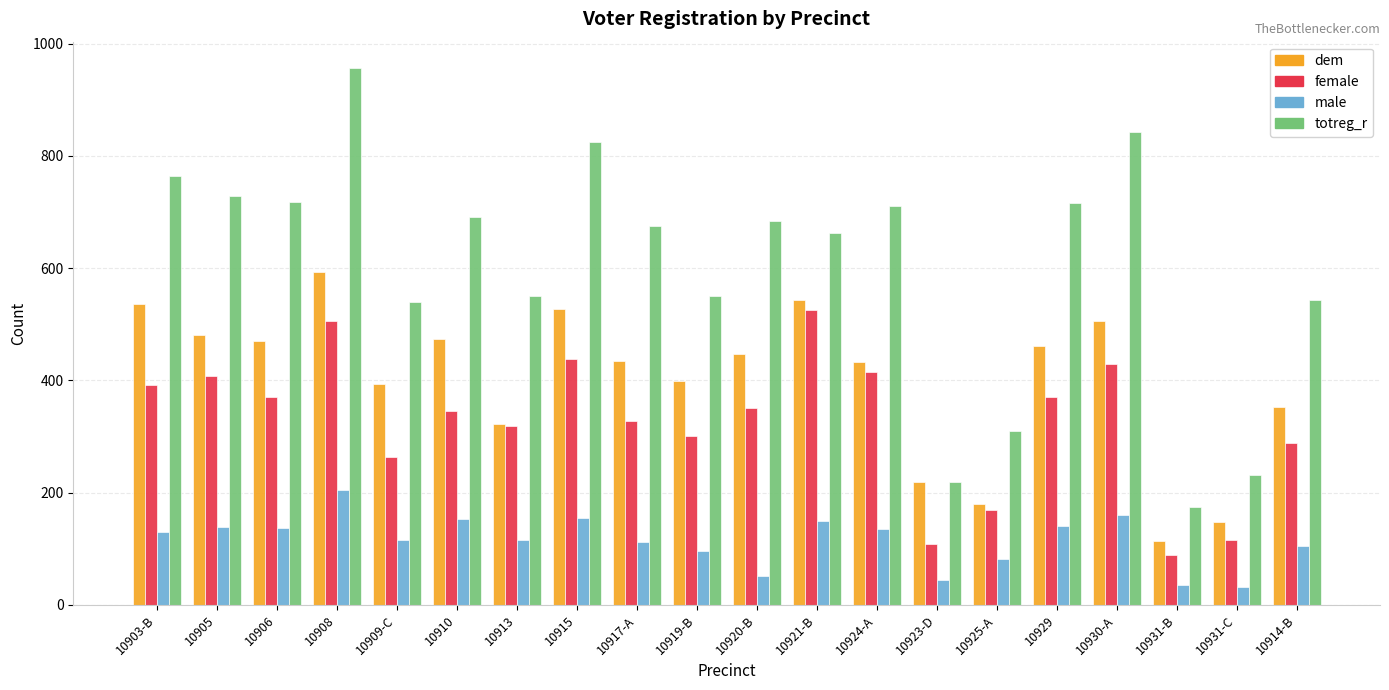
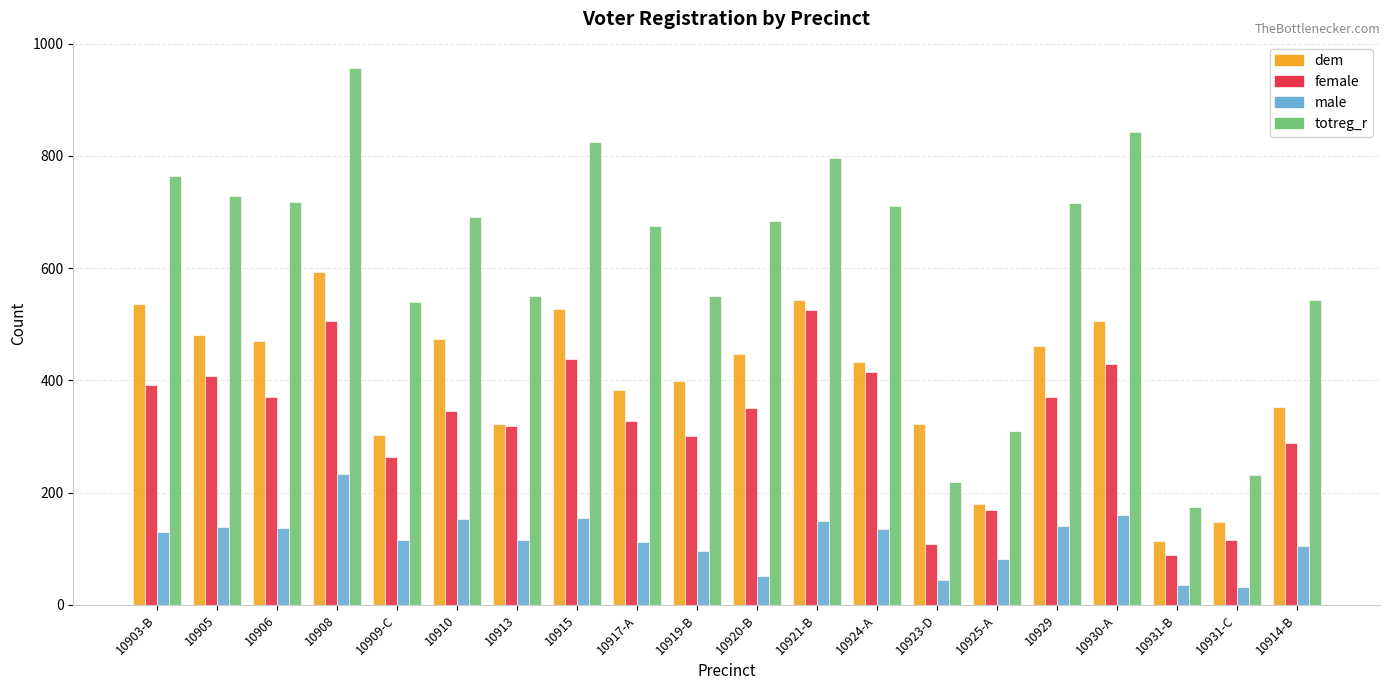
  {
    "dem": {
      "10903-B": 540,
      "10905": 480,
      "10906": 470,
      "10908": 590,
-     "10909-C": 390,
+     "10909-C": 300,
      "10910": 470,
      "10913": 320,
      "10915": 530,
-     "10917-A": 440,
+     "10917-A": 380,
      "10919-B": 400,
      "10920-B": 450,
      "10921-B": 540,
      "10924-A": 430,
-     "10923-D": 220,
+     "10923-D": 320,
      "10925-A": 180,
      "10929": 460,
      "10930-A": 510,
      "10931-B": 110,
      "10931-C": 150,
      "10914-B": 350
    },
    "female": {
      "10903-B": 390,
      "10905": 410,
      "10906": 370,
      "10908": 510,
      "10909-C": 260,
      "10910": 350,
      "10913": 320,
      "10915": 440,
      "10917-A": 330,
      "10919-B": 300,
      "10920-B": 350,
      "10921-B": 530,
      "10924-A": 410,
      "10923-D": 110,
      "10925-A": 170,
      "10929": 370,
      "10930-A": 430,
      "10931-B": 90,
      "10931-C": 120,
      "10914-B": 290
    },
    "male": {
      "10903-B": 130,
      "10905": 140,
      "10906": 140,
-     "10908": 200,
+     "10908": 230,
      "10909-C": 120,
      "10910": 150,
      "10913": 120,
      "10915": 160,
      "10917-A": 110,
      "10919-B": 100,
      "10920-B": 50,
      "10921-B": 150,
      "10924-A": 140,
      "10923-D": 40,
      "10925-A": 80,
      "10929": 140,
      "10930-A": 160,
      "10931-B": 40,
      "10931-C": 30,
      "10914-B": 100
    },
    "totreg_r": {
      "10903-B": 770,
      "10905": 730,
      "10906": 720,
      "10908": 960,
      "10909-C": 540,
      "10910": 690,
      "10913": 550,
      "10915": 830,
      "10917-A": 680,
      "10919-B": 550,
      "10920-B": 680,
-     "10921-B": 660,
+     "10921-B": 800,
      "10924-A": 710,
      "10923-D": 220,
      "10925-A": 310,
      "10929": 720,
      "10930-A": 840,
      "10931-B": 180,
      "10931-C": 230,
      "10914-B": 540
    }
  }
